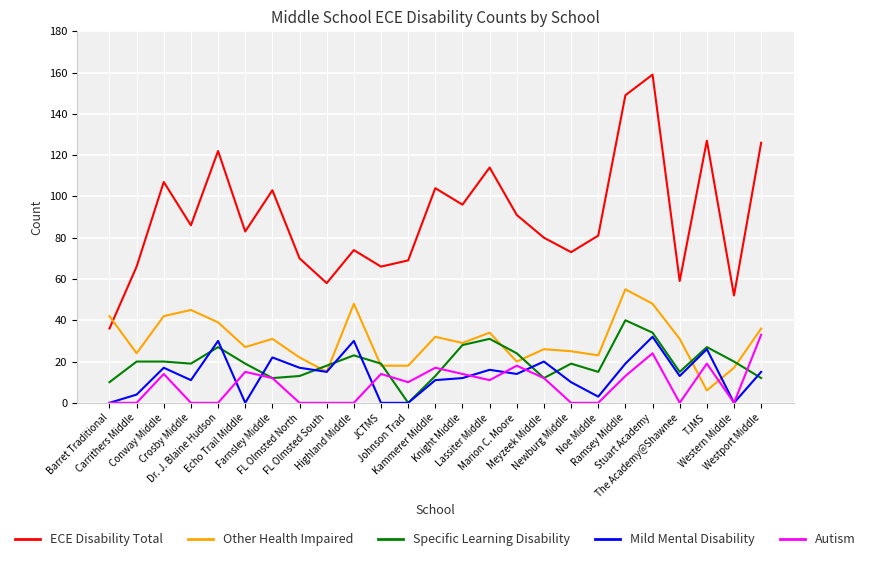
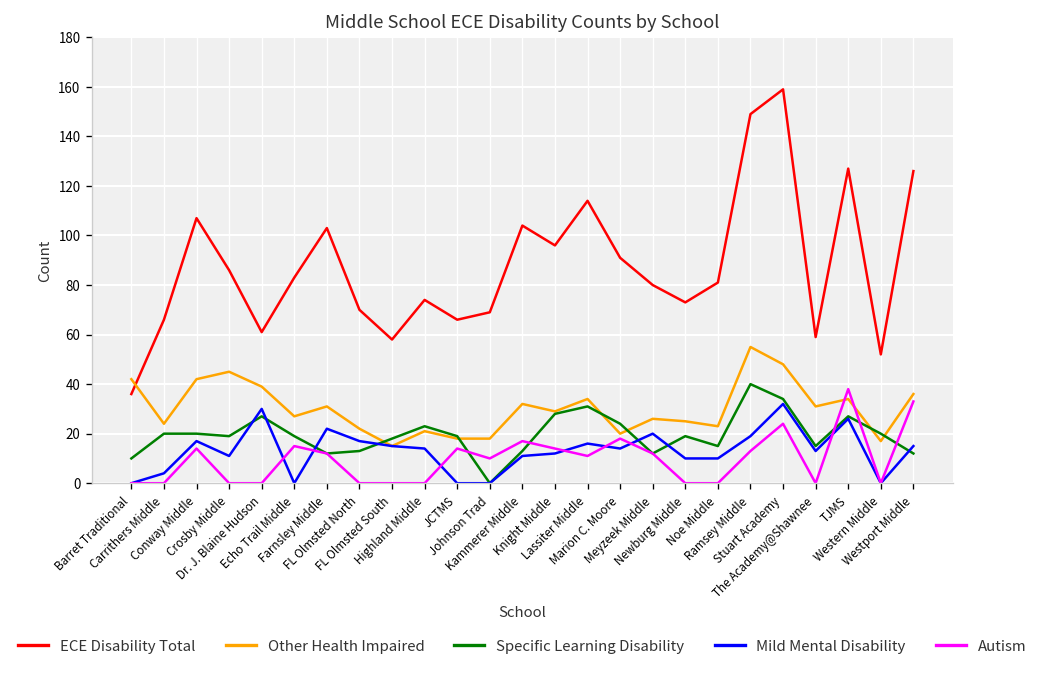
  {
    "ECE Disability Total": {
      "Barret Traditional": 36,
      "Carrithers Middle": 66,
      "Conway Middle": 107,
      "Crosby Middle": 86,
-     "Dr. J. Blaine Hudson": 122,
+     "Dr. J. Blaine Hudson": 61,
      "Echo Trail Middle": 83,
      "Farnsley Middle": 103,
      "FL Olmsted North": 70,
      "FL Olmsted South": 58,
      "Highland Middle": 74,
      "JCTMS": 66,
      "Johnson Trad": 69,
      "Kammerer Middle": 104,
      "Knight Middle": 96,
      "Lassiter Middle": 114,
      "Marion C. Moore": 91,
      "Meyzeek Middle": 80,
      "Newburg Middle": 73,
      "Noe Middle": 81,
      "Ramsey Middle": 149,
      "Stuart Academy": 159,
      "The Academy@Shawnee": 59,
      "TJMS": 127,
      "Western Middle": 52,
      "Westport Middle": 126
    },
    "Other Health Impaired": {
      "Barret Traditional": 42,
      "Carrithers Middle": 24,
      "Conway Middle": 42,
      "Crosby Middle": 45,
      "Dr. J. Blaine Hudson": 39,
      "Echo Trail Middle": 27,
      "Farnsley Middle": 31,
      "FL Olmsted North": 22,
-     "Highland Middle": 48,
+     "Highland Middle": 21,
      "Johnson Trad": 18,
      "Kammerer Middle": 32,
      "Lassiter Middle": 34,
      "Marion C. Moore": 20,
      "Meyzeek Middle": 26,
      "Newburg Middle": 25,
      "Noe Middle": 23,
      "Ramsey Middle": 55,
      "Stuart Academy": 48,
      "The Academy@Shawnee": 31,
-     "TJMS": 6,
+     "TJMS": 34,
      "Western Middle": 17,
      "Westport Middle": 36
    },
    "Specific Learning Disability": {
      "Barret Traditional": 10,
      "Carrithers Middle": 20,
      "Conway Middle": 20,
      "Crosby Middle": 19,
      "Dr. J. Blaine Hudson": 27,
      "Echo Trail Middle": 19,
      "FL Olmsted North": 13,
      "FL Olmsted South": 18,
      "Highland Middle": 23,
      "Kammerer Middle": 13,
      "Lassiter Middle": 31,
      "Marion C. Moore": 24,
      "Newburg Middle": 19,
      "Noe Middle": 15,
      "Ramsey Middle": 40,
      "Stuart Academy": 34,
      "The Academy@Shawnee": 15,
      "Western Middle": 20,
      "Westport Middle": 12
    },
    "Mild Mental Disability": {
      "Carrithers Middle": 4,
      "Conway Middle": 17,
      "Crosby Middle": 11,
      "Dr. J. Blaine Hudson": 30,
      "Echo Trail Middle": 0,
      "Farnsley Middle": 22,
      "FL Olmsted North": 17,
-     "Highland Middle": 30,
+     "Highland Middle": 14,
      "JCTMS": 0,
      "Kammerer Middle": 11,
      "Knight Middle": 12,
      "Lassiter Middle": 16,
      "Marion C. Moore": 14,
      "Meyzeek Middle": 20,
      "Newburg Middle": 10,
-     "Noe Middle": 3,
+     "Noe Middle": 10,
      "Ramsey Middle": 19,
      "Stuart Academy": 32,
      "The Academy@Shawnee": 13,
      "Westport Middle": 15
    },
    "Autism": {
      "Carrithers Middle": 0,
      "Conway Middle": 14,
      "Crosby Middle": 0,
      "Dr. J. Blaine Hudson": 0,
      "Echo Trail Middle": 15,
      "FL Olmsted North": 0,
      "FL Olmsted South": 0,
      "Highland Middle": 0,
      "JCTMS": 14,
      "Johnson Trad": 10,
      "Kammerer Middle": 17,
      "Knight Middle": 14,
      "Lassiter Middle": 11,
      "Marion C. Moore": 18,
      "Newburg Middle": 0,
      "Noe Middle": 0,
      "Ramsey Middle": 13,
      "Stuart Academy": 24,
      "The Academy@Shawnee": 0,
-     "TJMS": 19,
+     "TJMS": 38,
      "Westport Middle": 33
    }
  }
